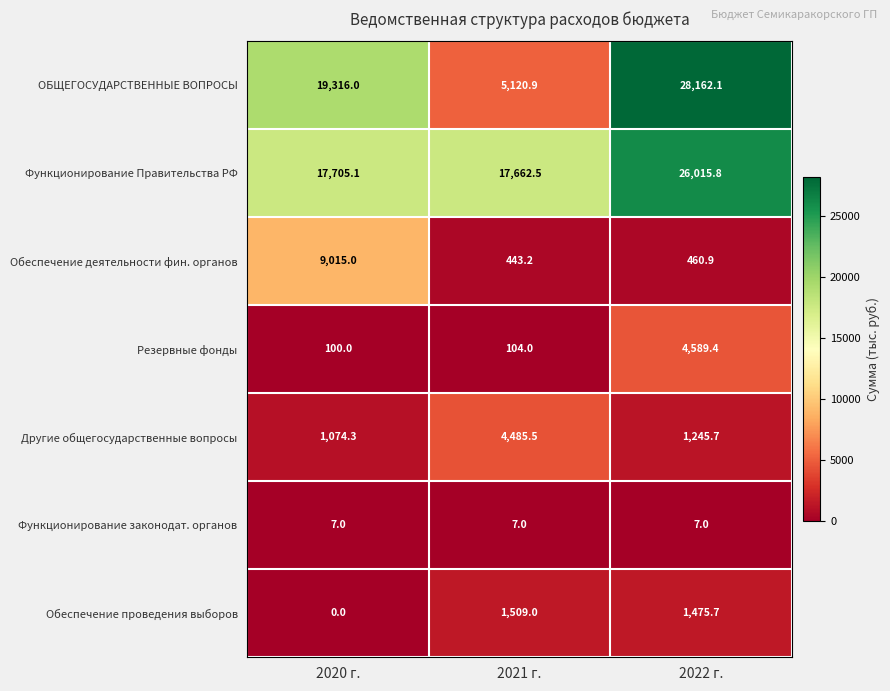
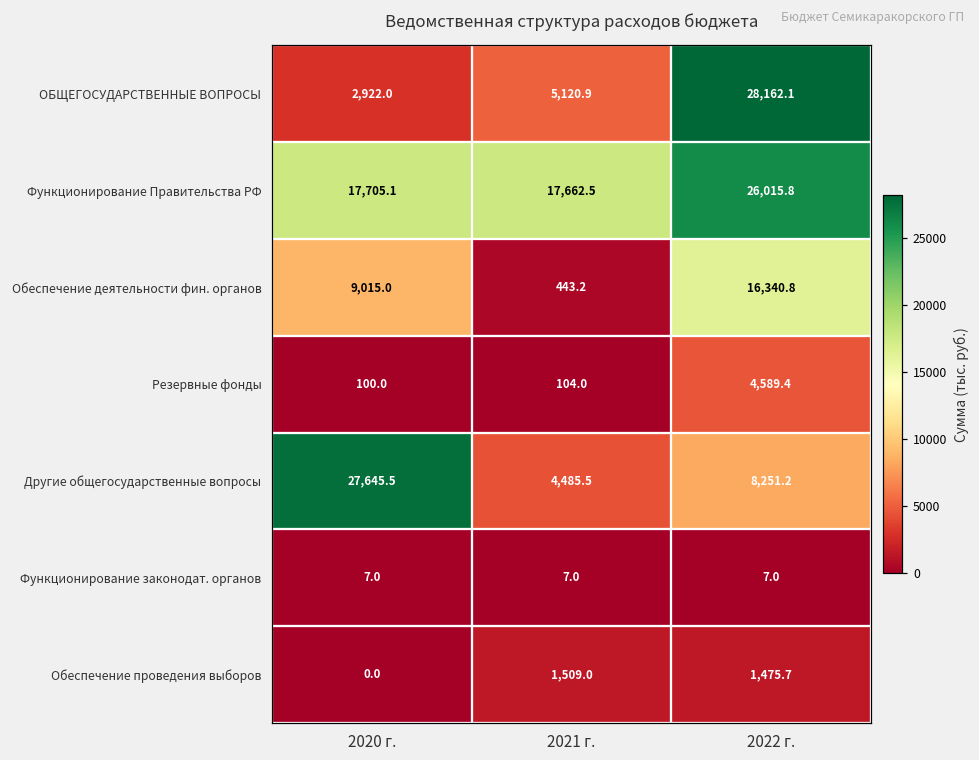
  {
    "ОБЩЕГОСУДАРСТВЕННЫЕ ВОПРОСЫ": {
-     "2020 г.": "19,316.0",
+     "2020 г.": "2,922.0",
      "2021 г.": "5,120.9",
      "2022 г.": "28,162.1"
    },
    "Функционирование Правительства РФ": {
      "2020 г.": "17,705.1",
      "2021 г.": "17,662.5",
      "2022 г.": "26,015.8"
    },
    "Обеспечение деятельности фин. органов": {
      "2020 г.": "9,015.0",
      "2021 г.": "443.2",
-     "2022 г.": "460.9"
+     "2022 г.": "16,340.8"
    },
    "Резервные фонды": {
      "2020 г.": "100.0",
      "2021 г.": "104.0",
      "2022 г.": "4,589.4"
    },
    "Другие общегосударственные вопросы": {
-     "2020 г.": "1,074.3",
+     "2020 г.": "27,645.5",
      "2021 г.": "4,485.5",
-     "2022 г.": "1,245.7"
+     "2022 г.": "8,251.2"
    },
    "Функционирование законодат. органов": {
      "2020 г.": "7.0",
      "2021 г.": "7.0",
      "2022 г.": "7.0"
    },
    "Обеспечение проведения выборов": {
      "2020 г.": "0.0",
      "2021 г.": "1,509.0",
      "2022 г.": "1,475.7"
    }
  }
